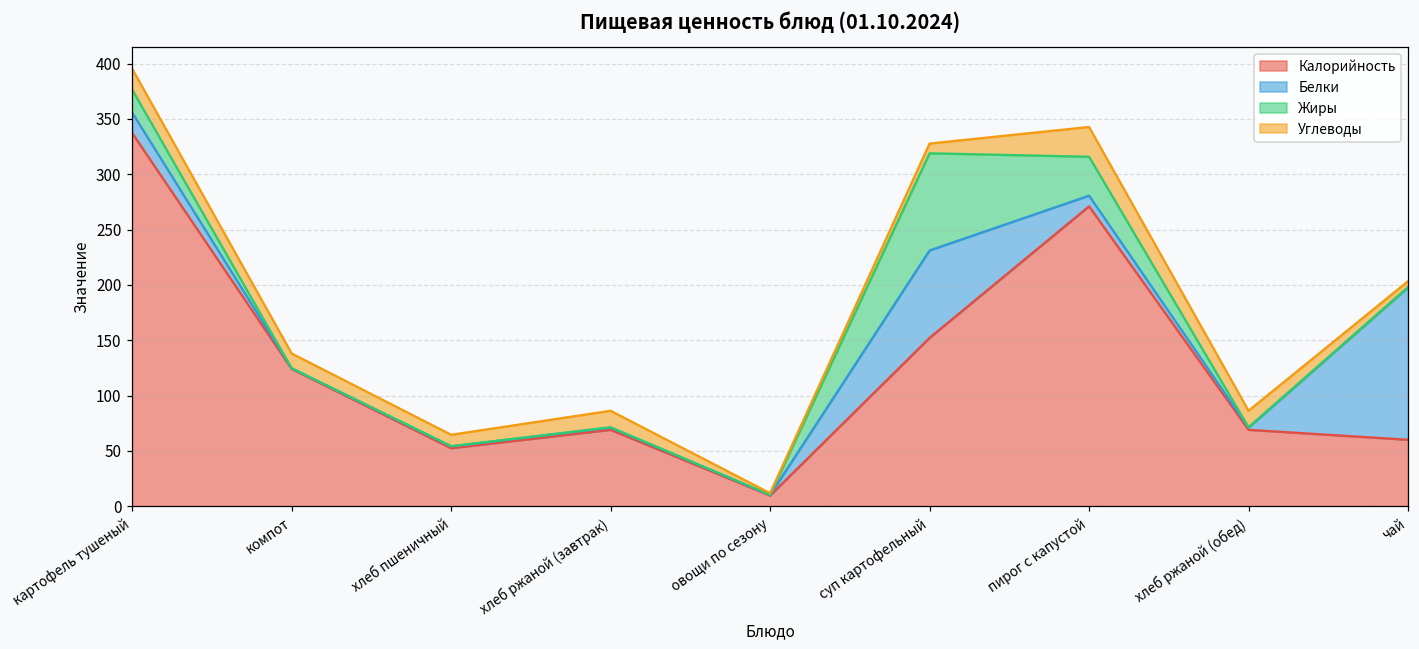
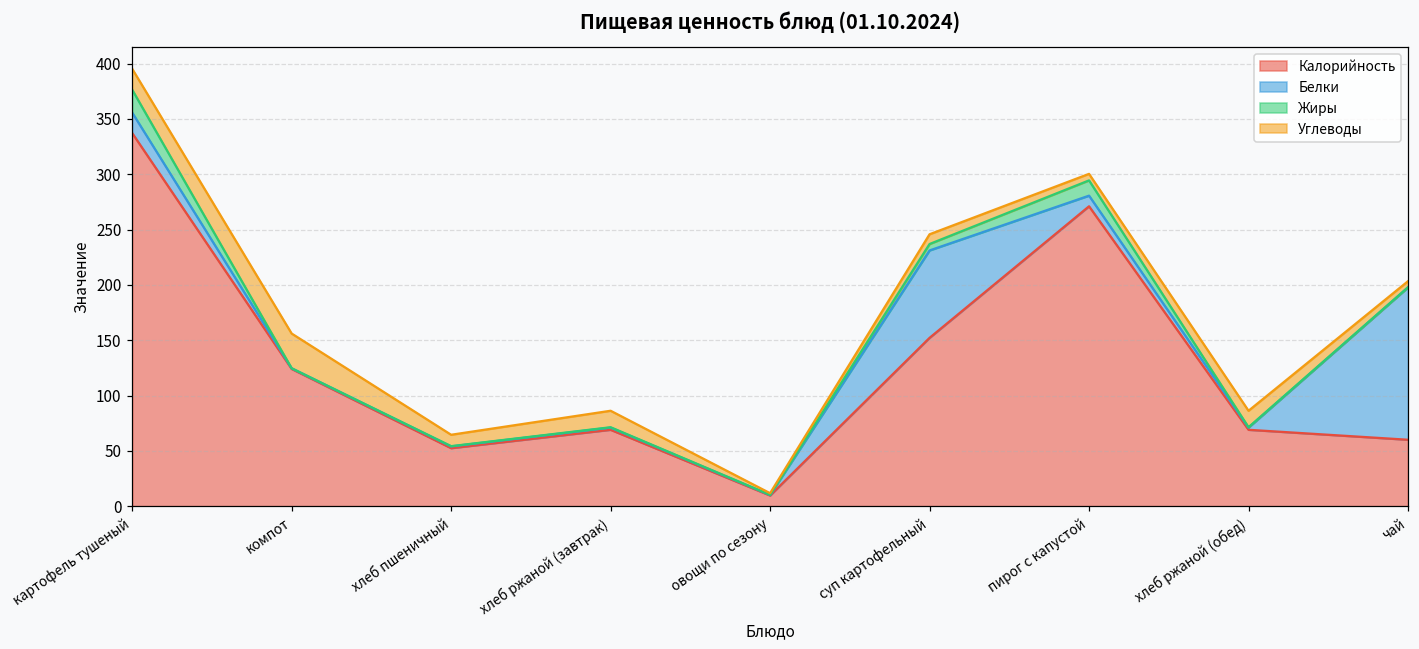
  {
    "Калорийность": {
      "картофель тушеный": 337,
      "суп картофельный": 152,
      "пирог с капустой": 271,
      "чай": 60
    },
    "Белки": {
      "картофель тушеный": 19,
      "суп картофельный": 79,
      "пирог с капустой": 10
    },
    "Жиры": {
      "картофель тушеный": 21,
-     "суп картофельный": 88,
-     "пирог с капустой": 35
+     "суп картофельный": 6,
+     "пирог с капустой": 14
    },
    "Углеводы": {
      "картофель тушеный": 19,
-     "компот": 13,
+     "компот": 31,
      "хлеб пшеничный": 10,
      "хлеб ржаной (завтрак)": 15,
      "суп картофельный": 9,
-     "пирог с капустой": 27,
+     "пирог с капустой": 6,
      "хлеб ржаной (обед)": 15,
      "чай": 6
    }
  }
